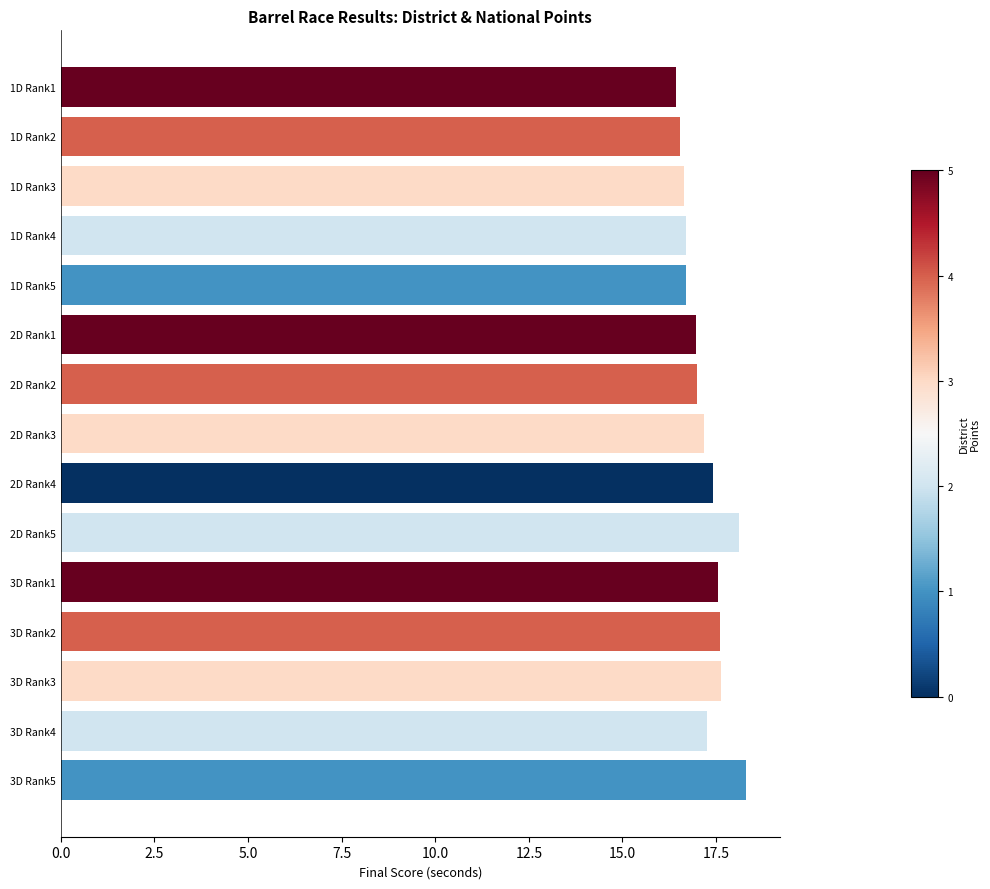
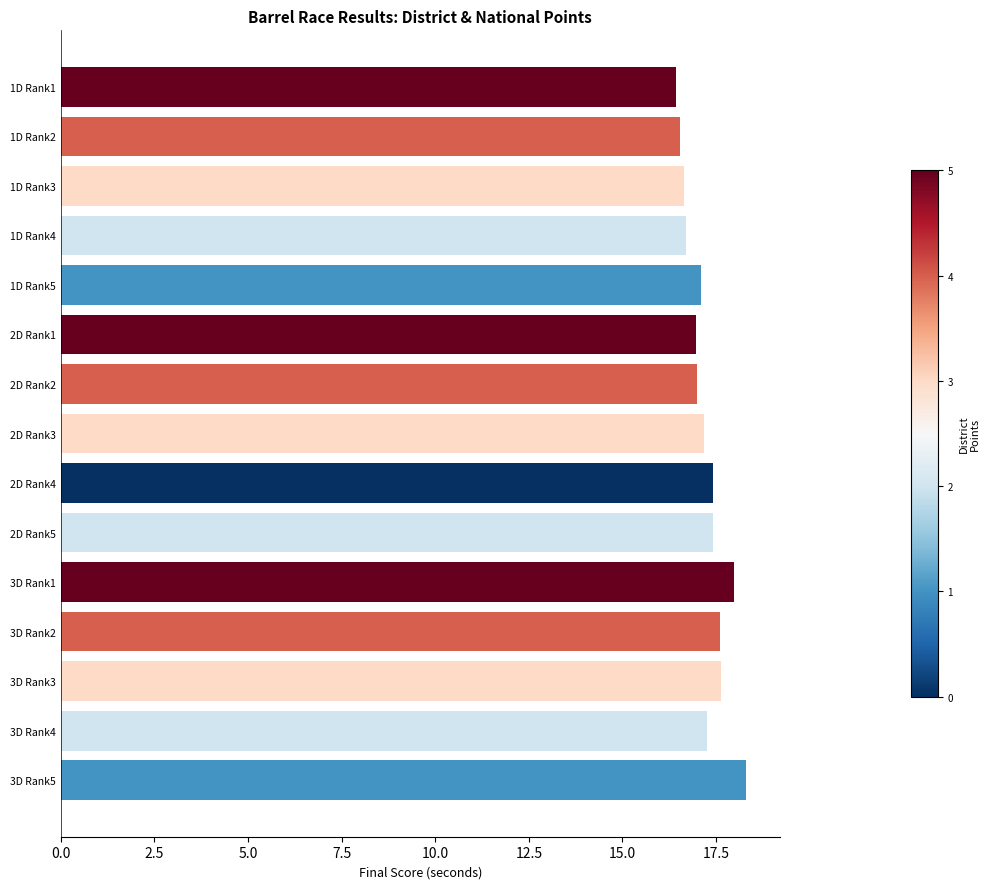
  {
    "1D Rank1": 16.4,
    "1D Rank2": 16.5,
    "1D Rank3": 16.6,
    "1D Rank4": 16.7,
-   "1D Rank5": 16.7,
+   "1D Rank5": 17.1,
    "2D Rank1": 17.0,
    "2D Rank2": 17.0,
    "2D Rank3": 17.2,
    "2D Rank4": 17.4,
-   "2D Rank5": 18.1,
-   "3D Rank1": 17.5,
+   "2D Rank5": 17.4,
+   "3D Rank1": 18.0,
    "3D Rank2": 17.6,
    "3D Rank3": 17.6,
    "3D Rank4": 17.3,
    "3D Rank5": 18.3
  }
